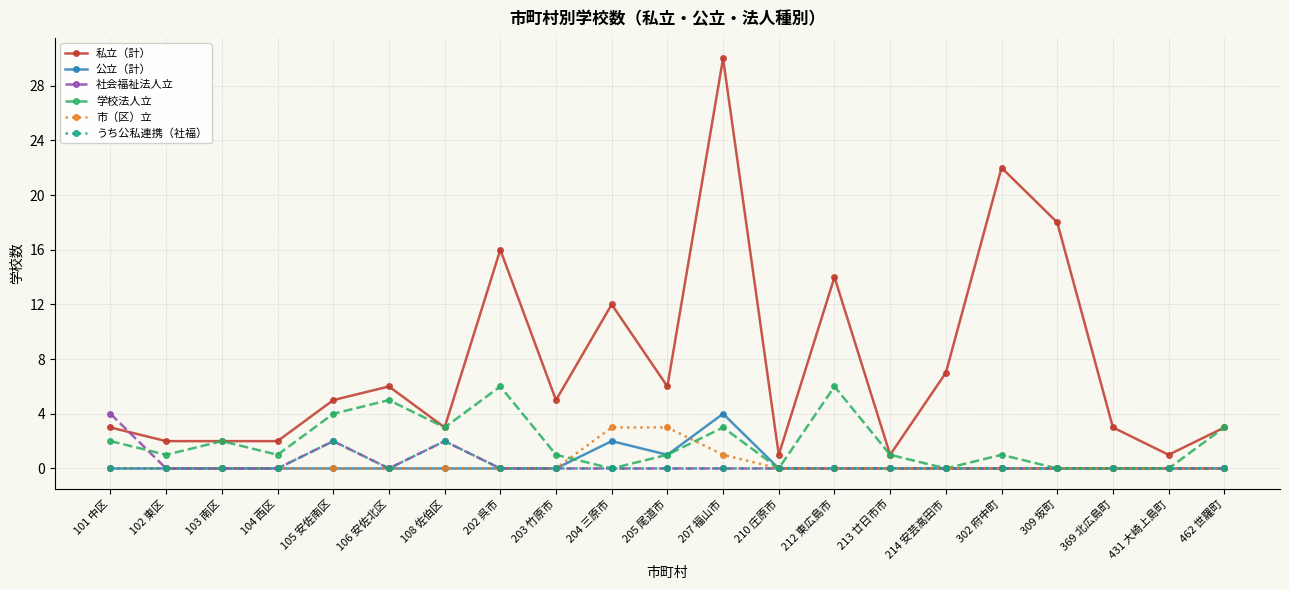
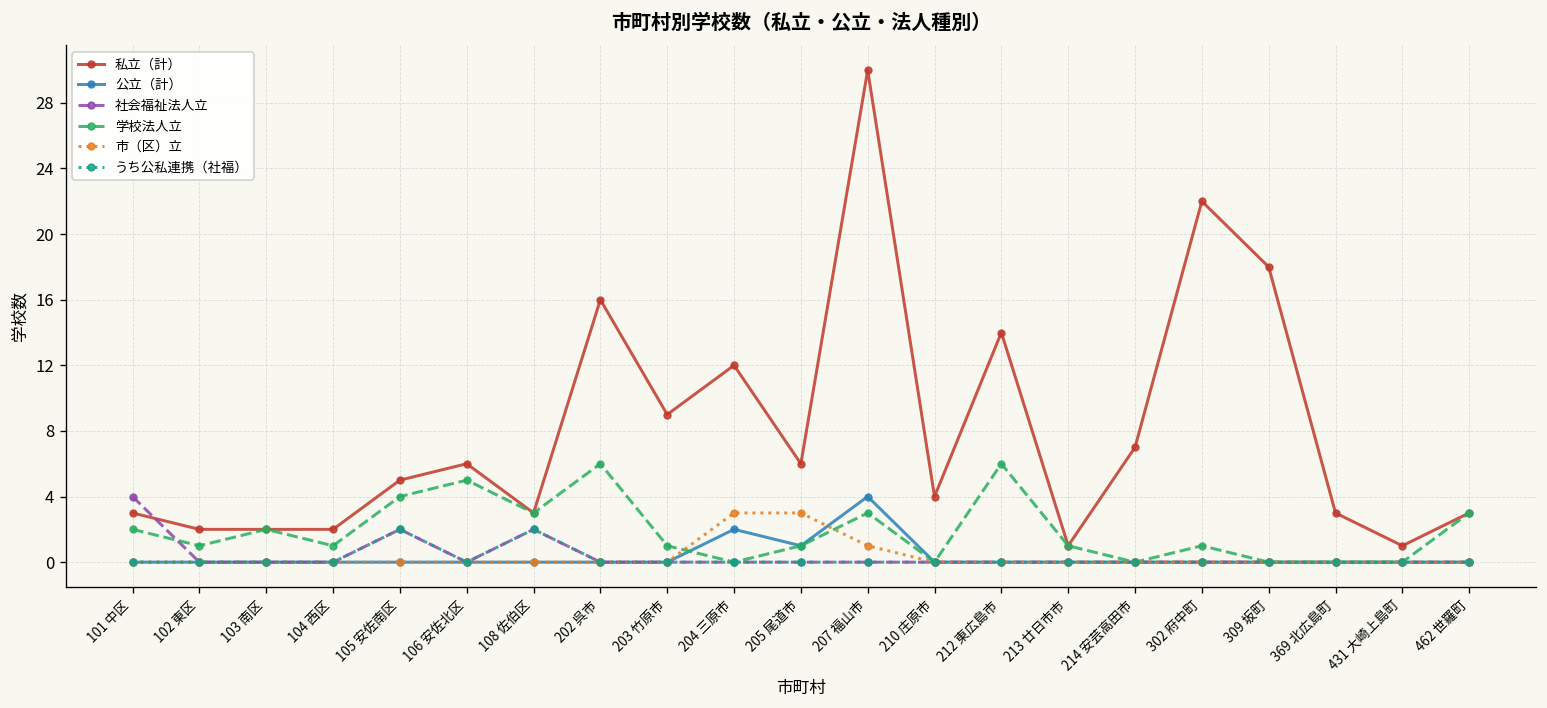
  {
    "私立（計）": {
      "101 中区": 3,
      "102 東区": 2,
      "104 西区": 2,
      "105 安佐南区": 5,
      "106 安佐北区": 6,
      "202 呉市": 16,
-     "203 竹原市": 5,
+     "203 竹原市": 9,
      "204 三原市": 12,
      "205 尾道市": 6,
      "207 福山市": 30,
-     "210 庄原市": 1,
+     "210 庄原市": 4,
      "212 東広島市": 14,
      "214 安芸高田市": 7,
      "302 府中町": 22,
      "309 坂町": 18,
      "369 北広島町": 3,
      "431 大崎上島町": 1
    },
    "公立（計）": {
      "204 三原市": 2,
      "207 福山市": 4
    },
    "社会福祉法人立": {
      "101 中区": 4
    },
    "市（区）立": {
      "204 三原市": 3,
      "205 尾道市": 3,
      "207 福山市": 1
    }
  }
